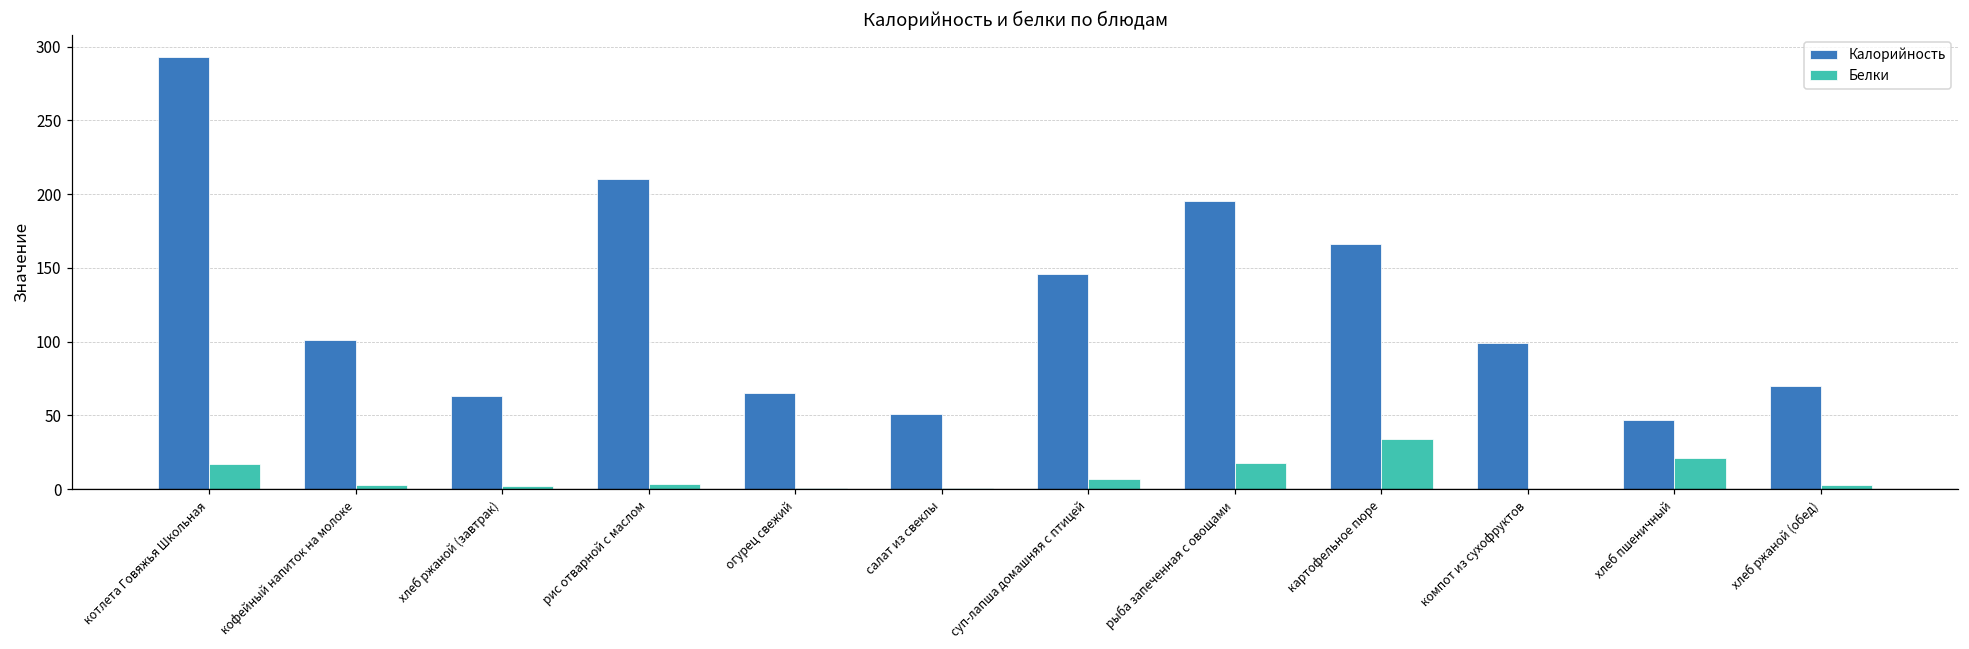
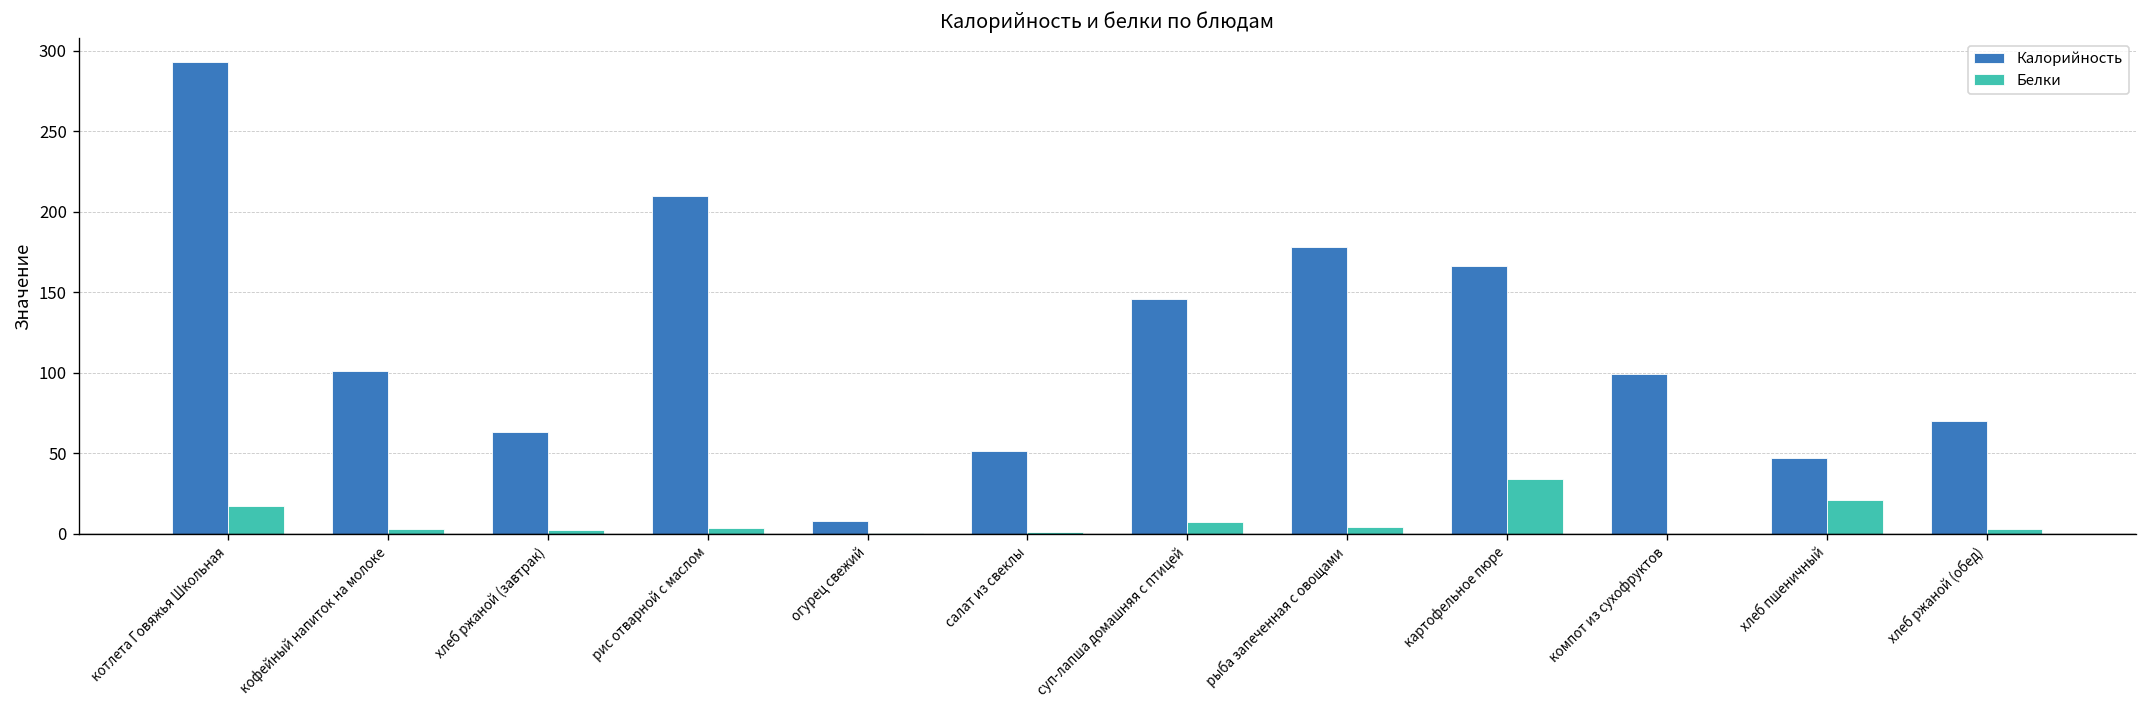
  {
    "Калорийность": {
      "котлета Говяжья Школьная": 293,
      "кофейный напиток на молоке": 101,
      "хлеб ржаной (завтрак)": 63,
      "рис отварной с маслом": 210,
-     "огурец свежий": 65,
+     "огурец свежий": 8,
      "салат из свеклы": 51,
      "суп-лапша домашняя с птицей": 146,
-     "рыба запеченная с овощами": 195,
+     "рыба запеченная с овощами": 178,
      "картофельное пюре": 166,
      "компот из сухофруктов": 99,
      "хлеб пшеничный": 47,
      "хлеб ржаной (обед)": 70
    },
    "Белки": {
      "котлета Говяжья Школьная": 17,
      "кофейный напиток на молоке": 3,
      "хлеб ржаной (завтрак)": 2,
      "рис отварной с маслом": 4,
      "суп-лапша домашняя с птицей": 7,
-     "рыба запеченная с овощами": 18,
+     "рыба запеченная с овощами": 4,
      "картофельное пюре": 34,
      "компот из сухофруктов": 0,
      "хлеб пшеничный": 21,
      "хлеб ржаной (обед)": 3
    }
  }
